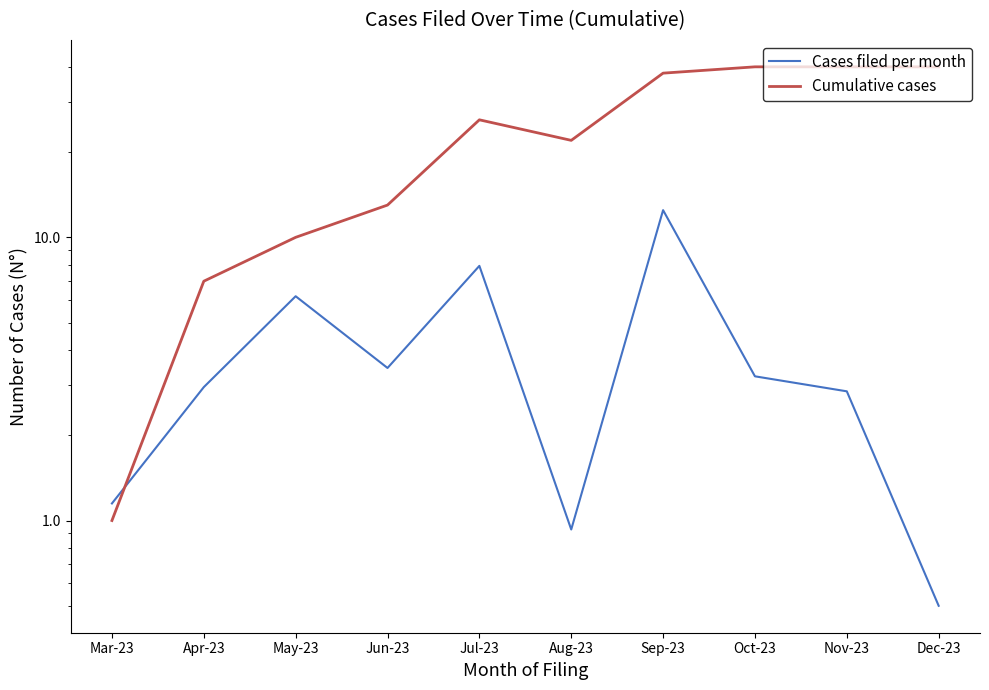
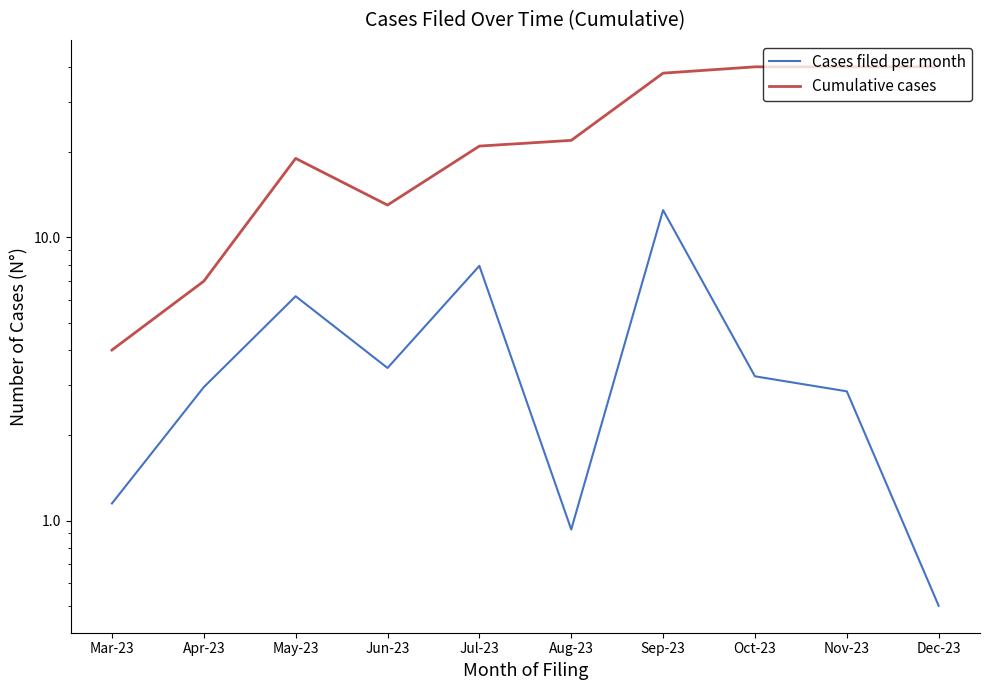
  {
    "Cases filed per month": {
      "Mar-23": 1.15,
      "Apr-23": 3,
      "May-23": 6.2,
      "Jun-23": 3.5,
      "Jul-23": 8,
      "Aug-23": 0.93,
      "Sep-23": 12,
      "Oct-23": 3.2,
      "Nov-23": 2.9,
      "Dec-23": 0.50
    },
    "Cumulative cases": {
-     "Mar-23": 1,
+     "Mar-23": 4,
      "Apr-23": 7,
-     "May-23": 10,
+     "May-23": 19,
      "Jun-23": 13,
-     "Jul-23": 26,
+     "Jul-23": 21,
      "Aug-23": 22,
      "Sep-23": 38,
      "Oct-23": 40
    }
  }
